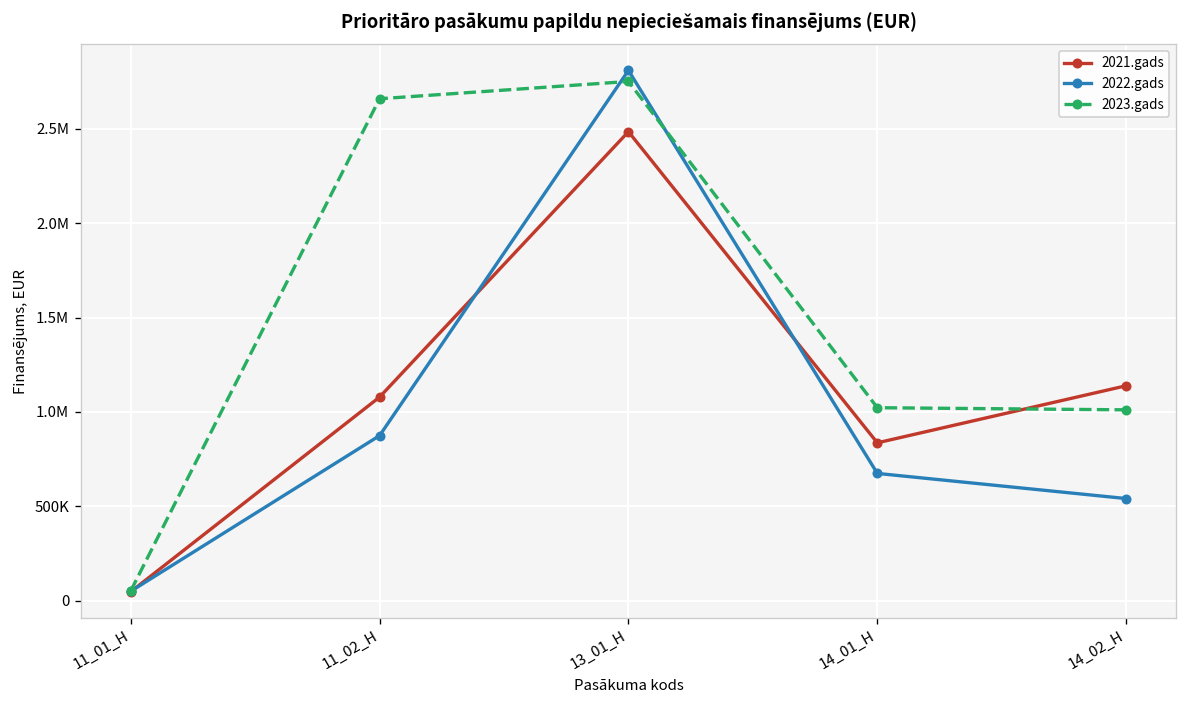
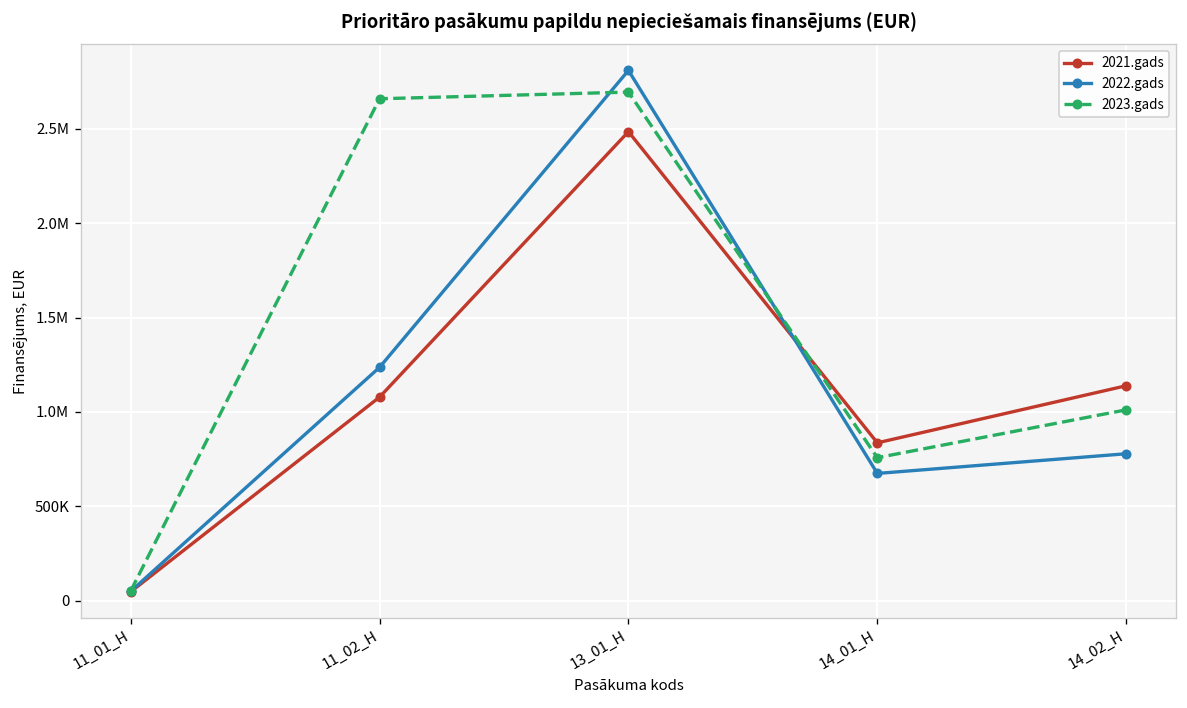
  {
    "2021.gads": {
      "11_02_H": 1080000,
      "13_01_H": 2490000,
      "14_01_H": 840000,
      "14_02_H": 1140000
    },
    "2022.gads": {
-     "11_02_H": 870000,
+     "11_02_H": 1240000,
      "13_01_H": 2810000,
      "14_01_H": 670000,
-     "14_02_H": 540000
+     "14_02_H": 780000
    },
    "2023.gads": {
      "11_02_H": 2660000,
-     "13_01_H": 2750000,
-     "14_01_H": 1020000,
+     "13_01_H": 2700000,
+     "14_01_H": 760000,
      "14_02_H": 1010000
    }
  }
